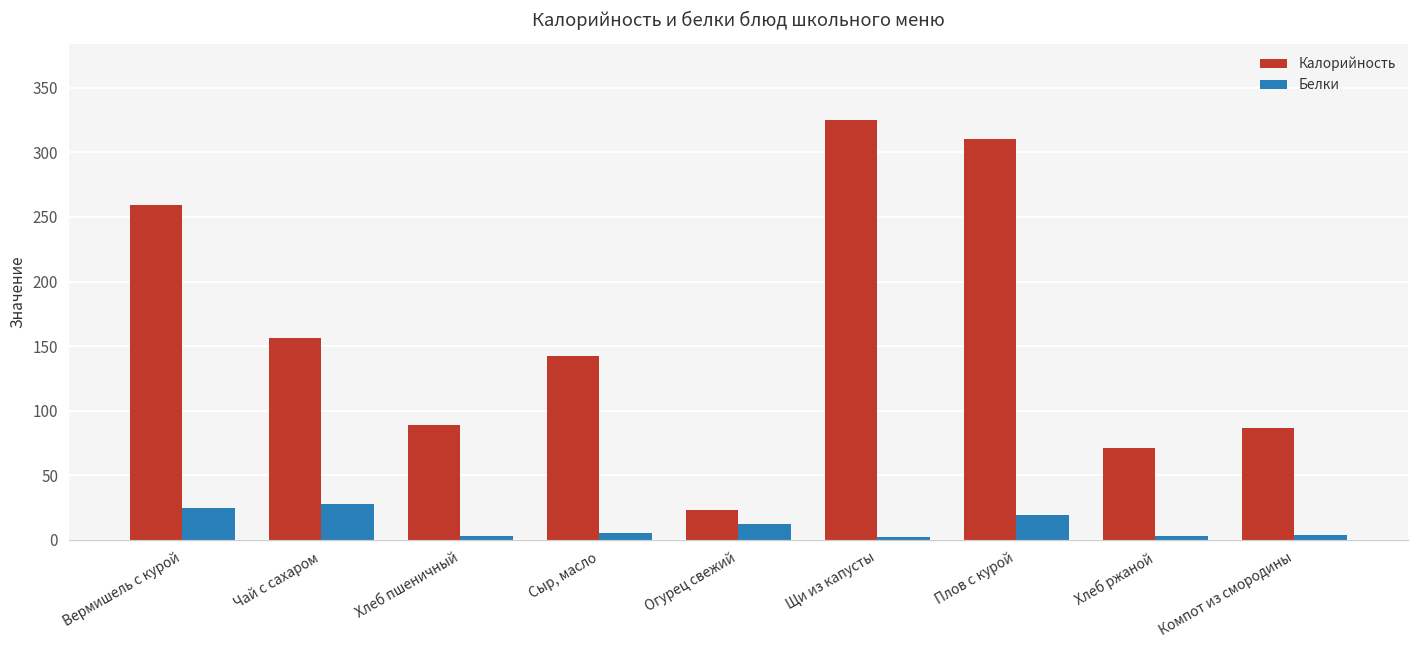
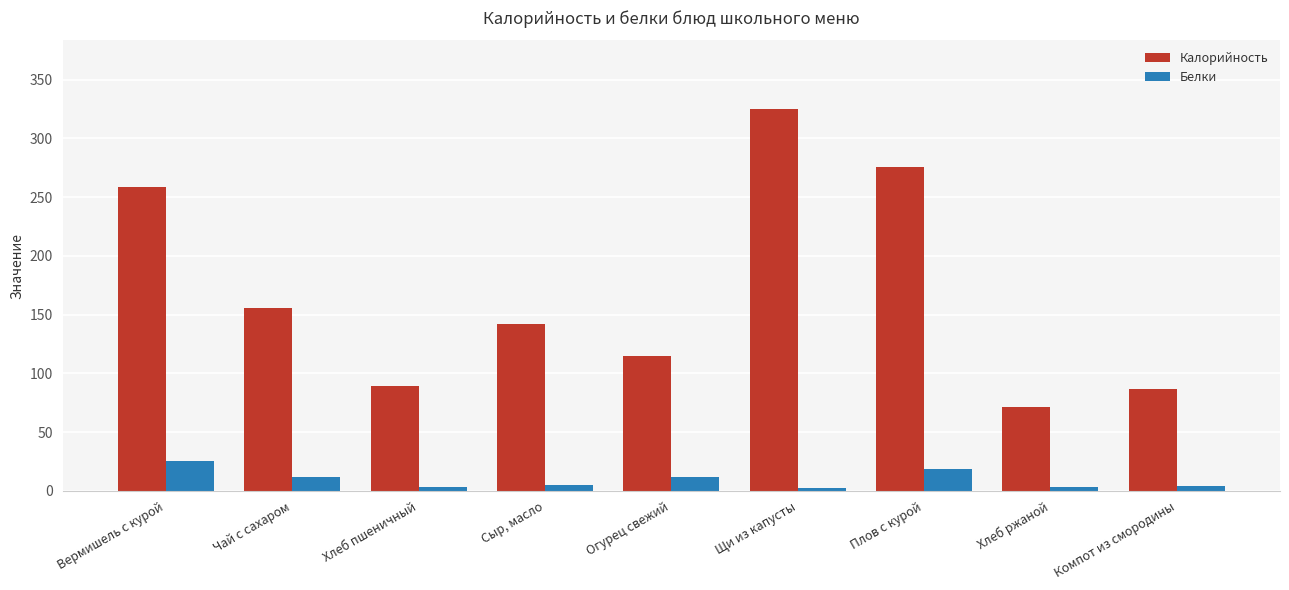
  {
    "Калорийность": {
      "Вермишель с курой": 259,
      "Чай с сахаром": 156,
      "Хлеб пшеничный": 89,
      "Сыр, масло": 142,
-     "Огурец свежий": 23,
+     "Огурец свежий": 115,
      "Щи из капусты": 325,
-     "Плов с курой": 310,
+     "Плов с курой": 276,
      "Хлеб ржаной": 71,
      "Компот из смородины": 87
    },
    "Белки": {
      "Вермишель с курой": 25,
-     "Чай с сахаром": 28,
+     "Чай с сахаром": 12,
      "Хлеб пшеничный": 3,
      "Сыр, масло": 5,
      "Огурец свежий": 12,
      "Плов с курой": 19,
      "Хлеб ржаной": 3,
      "Компот из смородины": 4
    }
  }
